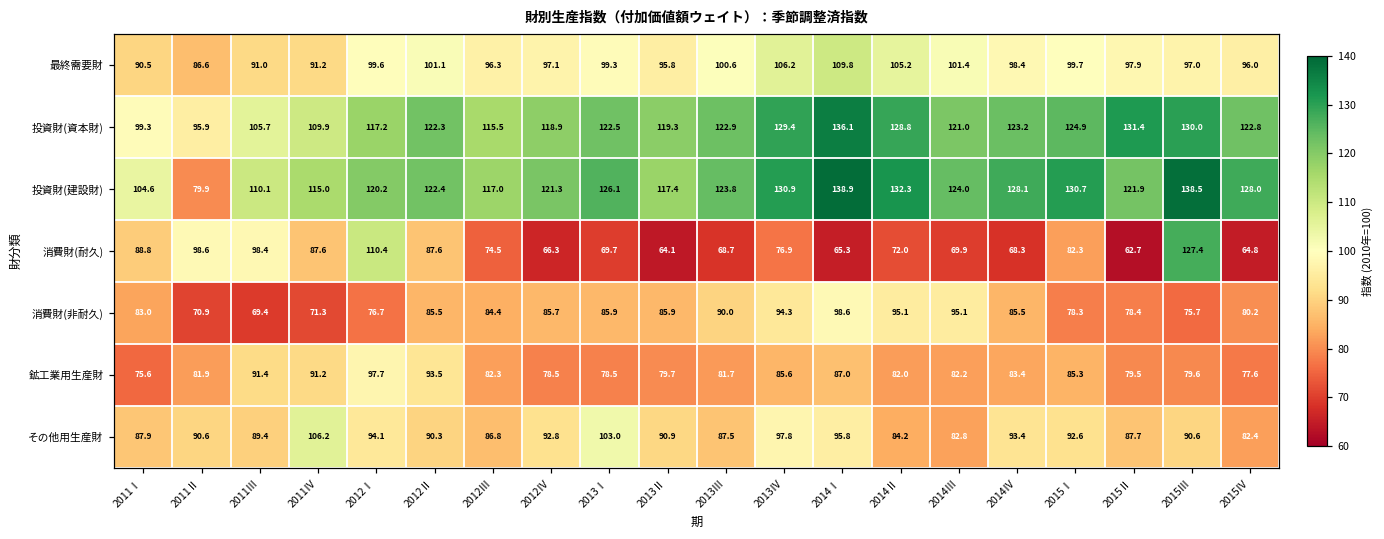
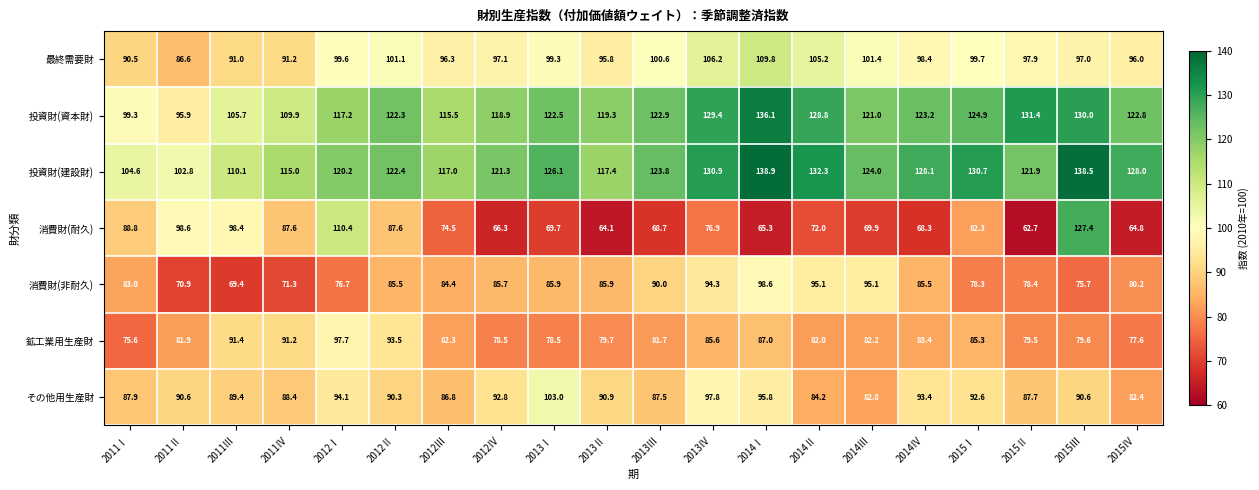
  {
    "最終需要財": {
      "2011Ⅰ": 90.5,
      "2011Ⅱ": 86.6,
      "2011Ⅲ": 91.0,
      "2011Ⅳ": 91.2,
      "2012Ⅰ": 99.6,
      "2012Ⅱ": 101.1,
      "2012Ⅲ": 96.3,
      "2012Ⅳ": 97.1,
      "2013Ⅰ": 99.3,
      "2013Ⅱ": 95.8,
      "2013Ⅲ": 100.6,
      "2013Ⅳ": 106.2,
      "2014Ⅰ": 109.8,
      "2014Ⅱ": 105.2,
      "2014Ⅲ": 101.4,
      "2014Ⅳ": 98.4,
      "2015Ⅰ": 99.7,
      "2015Ⅱ": 97.9,
      "2015Ⅲ": 97.0,
      "2015Ⅳ": 96.0
    },
    "投資財(資本財)": {
      "2011Ⅰ": 99.3,
      "2011Ⅱ": 95.9,
      "2011Ⅲ": 105.7,
      "2011Ⅳ": 109.9,
      "2012Ⅰ": 117.2,
      "2012Ⅱ": 122.3,
      "2012Ⅲ": 115.5,
      "2012Ⅳ": 118.9,
      "2013Ⅰ": 122.5,
      "2013Ⅱ": 119.3,
      "2013Ⅲ": 122.9,
      "2013Ⅳ": 129.4,
      "2014Ⅰ": 136.1,
      "2014Ⅱ": 128.8,
      "2014Ⅲ": 121.0,
      "2014Ⅳ": 123.2,
      "2015Ⅰ": 124.9,
      "2015Ⅱ": 131.4,
      "2015Ⅲ": 130.0,
      "2015Ⅳ": 122.8
    },
    "投資財(建設財)": {
      "2011Ⅰ": 104.6,
-     "2011Ⅱ": 79.9,
+     "2011Ⅱ": 102.8,
      "2011Ⅲ": 110.1,
      "2011Ⅳ": 115.0,
      "2012Ⅰ": 120.2,
      "2012Ⅱ": 122.4,
      "2012Ⅲ": 117.0,
      "2012Ⅳ": 121.3,
      "2013Ⅰ": 126.1,
      "2013Ⅱ": 117.4,
      "2013Ⅲ": 123.8,
      "2013Ⅳ": 130.9,
      "2014Ⅰ": 138.9,
      "2014Ⅱ": 132.3,
      "2014Ⅲ": 124.0,
      "2014Ⅳ": 128.1,
      "2015Ⅰ": 130.7,
      "2015Ⅱ": 121.9,
      "2015Ⅲ": 138.5,
      "2015Ⅳ": 128.0
    },
    "消費財(耐久)": {
      "2011Ⅰ": 88.8,
      "2011Ⅱ": 98.6,
      "2011Ⅲ": 98.4,
      "2011Ⅳ": 87.6,
      "2012Ⅰ": 110.4,
      "2012Ⅱ": 87.6,
      "2012Ⅲ": 74.5,
      "2012Ⅳ": 66.3,
      "2013Ⅰ": 69.7,
      "2013Ⅱ": 64.1,
      "2013Ⅲ": 68.7,
      "2013Ⅳ": 76.9,
      "2014Ⅰ": 65.3,
      "2014Ⅱ": 72.0,
      "2014Ⅲ": 69.9,
      "2014Ⅳ": 68.3,
      "2015Ⅰ": 82.3,
      "2015Ⅱ": 62.7,
      "2015Ⅲ": 127.4,
      "2015Ⅳ": 64.8
    },
    "消費財(非耐久)": {
      "2011Ⅰ": 83.0,
      "2011Ⅱ": 70.9,
      "2011Ⅲ": 69.4,
      "2011Ⅳ": 71.3,
      "2012Ⅰ": 76.7,
      "2012Ⅱ": 85.5,
      "2012Ⅲ": 84.4,
      "2012Ⅳ": 85.7,
      "2013Ⅰ": 85.9,
      "2013Ⅱ": 85.9,
      "2013Ⅲ": 90.0,
      "2013Ⅳ": 94.3,
      "2014Ⅰ": 98.6,
      "2014Ⅱ": 95.1,
      "2014Ⅲ": 95.1,
      "2014Ⅳ": 85.5,
      "2015Ⅰ": 78.3,
      "2015Ⅱ": 78.4,
      "2015Ⅲ": 75.7,
      "2015Ⅳ": 80.2
    },
    "鉱工業用生産財": {
      "2011Ⅰ": 75.6,
      "2011Ⅱ": 81.9,
      "2011Ⅲ": 91.4,
      "2011Ⅳ": 91.2,
      "2012Ⅰ": 97.7,
      "2012Ⅱ": 93.5,
      "2012Ⅲ": 82.3,
      "2012Ⅳ": 78.5,
      "2013Ⅰ": 78.5,
      "2013Ⅱ": 79.7,
      "2013Ⅲ": 81.7,
      "2013Ⅳ": 85.6,
      "2014Ⅰ": 87.0,
      "2014Ⅱ": 82.0,
      "2014Ⅲ": 82.2,
      "2014Ⅳ": 83.4,
      "2015Ⅰ": 85.3,
      "2015Ⅱ": 79.5,
      "2015Ⅲ": 79.6,
      "2015Ⅳ": 77.6
    },
    "その他用生産財": {
      "2011Ⅰ": 87.9,
      "2011Ⅱ": 90.6,
      "2011Ⅲ": 89.4,
-     "2011Ⅳ": 106.2,
+     "2011Ⅳ": 88.4,
      "2012Ⅰ": 94.1,
      "2012Ⅱ": 90.3,
      "2012Ⅲ": 86.8,
      "2012Ⅳ": 92.8,
      "2013Ⅰ": 103.0,
      "2013Ⅱ": 90.9,
      "2013Ⅲ": 87.5,
      "2013Ⅳ": 97.8,
      "2014Ⅰ": 95.8,
      "2014Ⅱ": 84.2,
      "2014Ⅲ": 82.8,
      "2014Ⅳ": 93.4,
      "2015Ⅰ": 92.6,
      "2015Ⅱ": 87.7,
      "2015Ⅲ": 90.6,
      "2015Ⅳ": 82.4
    }
  }
